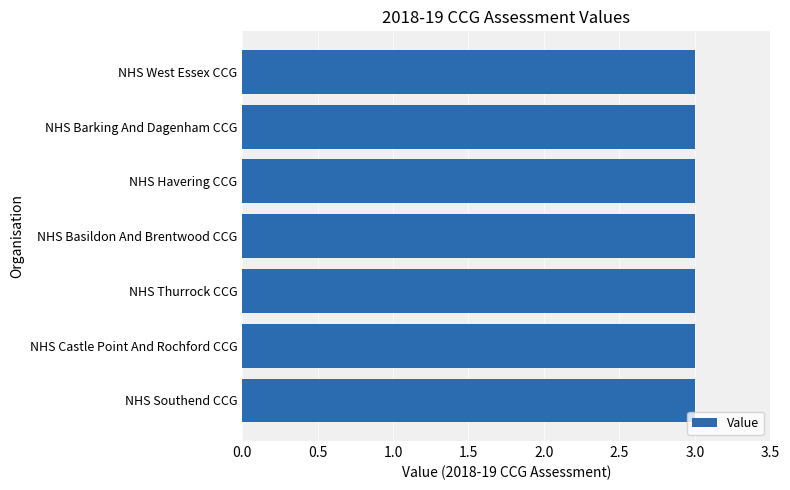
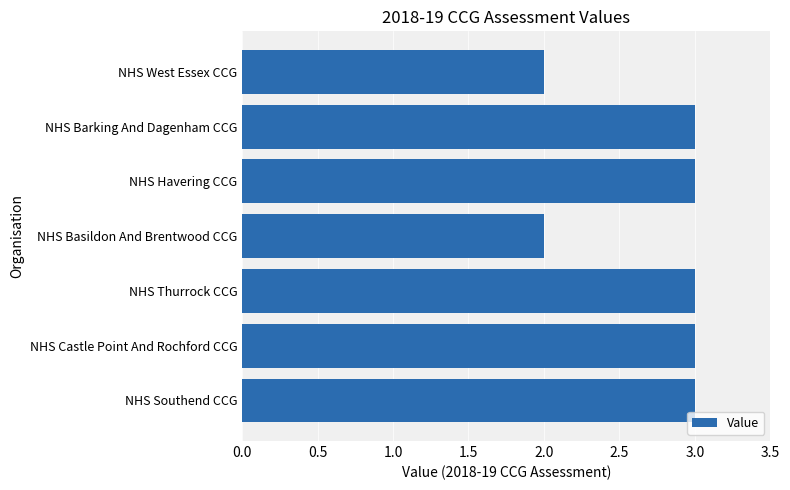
  {
-   "NHS West Essex CCG": 3,
+   "NHS West Essex CCG": 2,
    "NHS Barking And Dagenham CCG": 3,
    "NHS Havering CCG": 3,
-   "NHS Basildon And Brentwood CCG": 3,
+   "NHS Basildon And Brentwood CCG": 2,
    "NHS Thurrock CCG": 3,
    "NHS Castle Point And Rochford CCG": 3,
    "NHS Southend CCG": 3
  }
